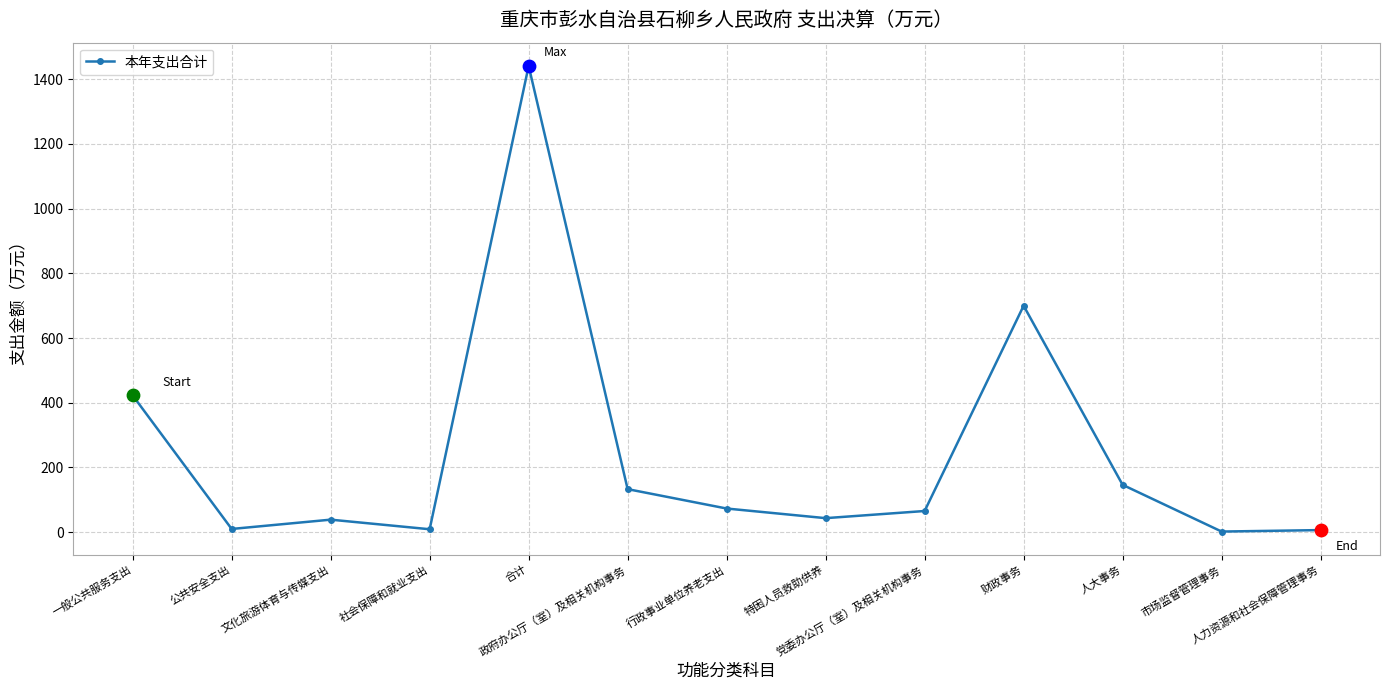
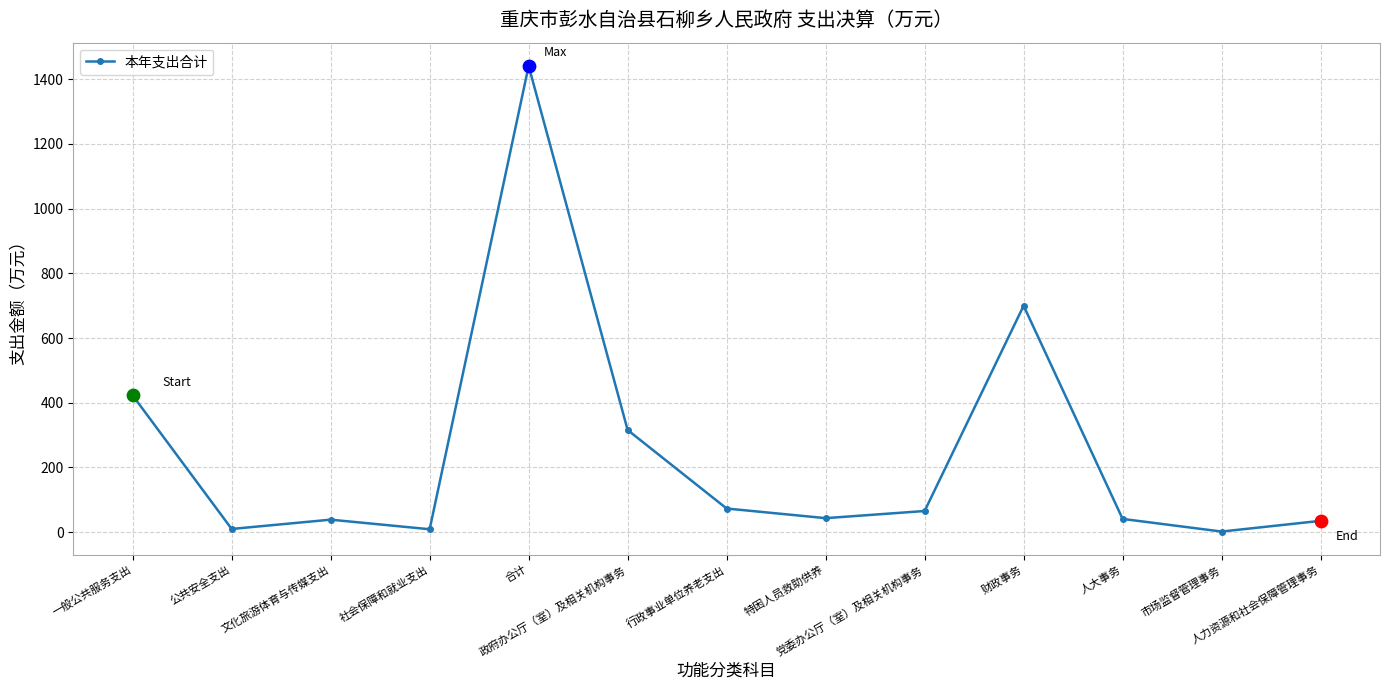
  {
    "本年支出合计": {
      "公共安全支出": 10,
      "文化旅游体育与传媒支出": 40,
      "社会保障和就业支出": 10,
-     "政府办公厅（室）及相关机构事务": 130,
+     "政府办公厅（室）及相关机构事务": 320,
      "行政事业单位养老支出": 70,
      "特困人员救助供养": 40,
      "党委办公厅（室）及相关机构事务": 70,
      "财政事务": 700,
-     "人大事务": 150,
+     "人大事务": 40,
      "市场监督管理事务": 0,
-     "人力资源和社会保障管理事务": 10
+     "人力资源和社会保障管理事务": 40
    }
  }
